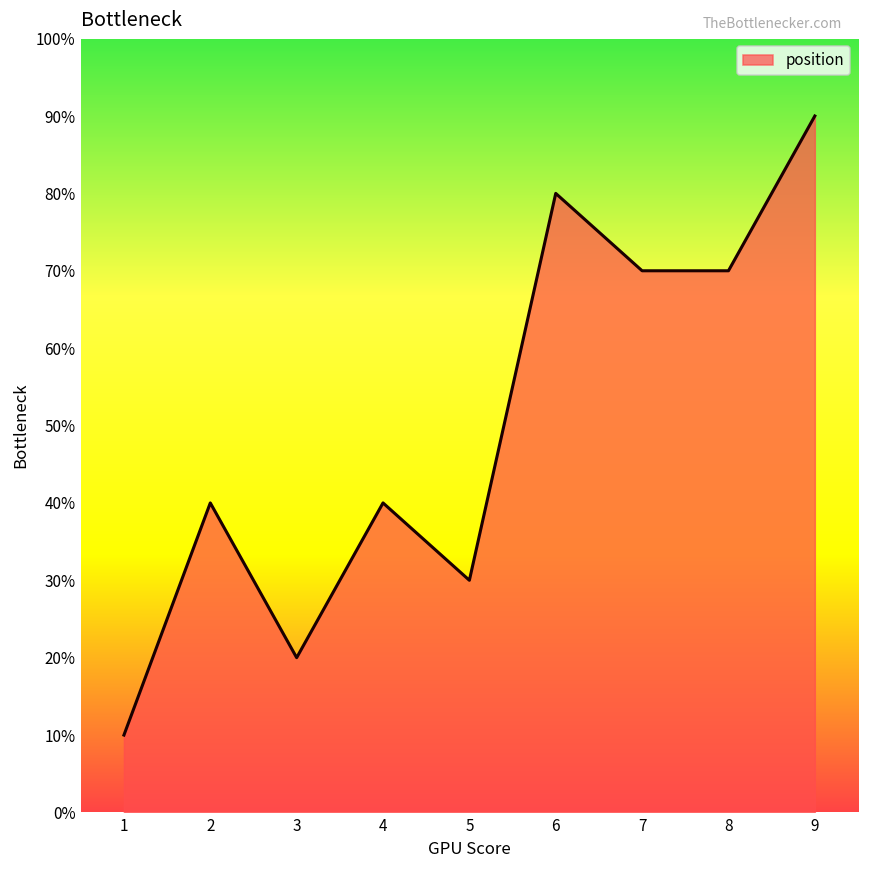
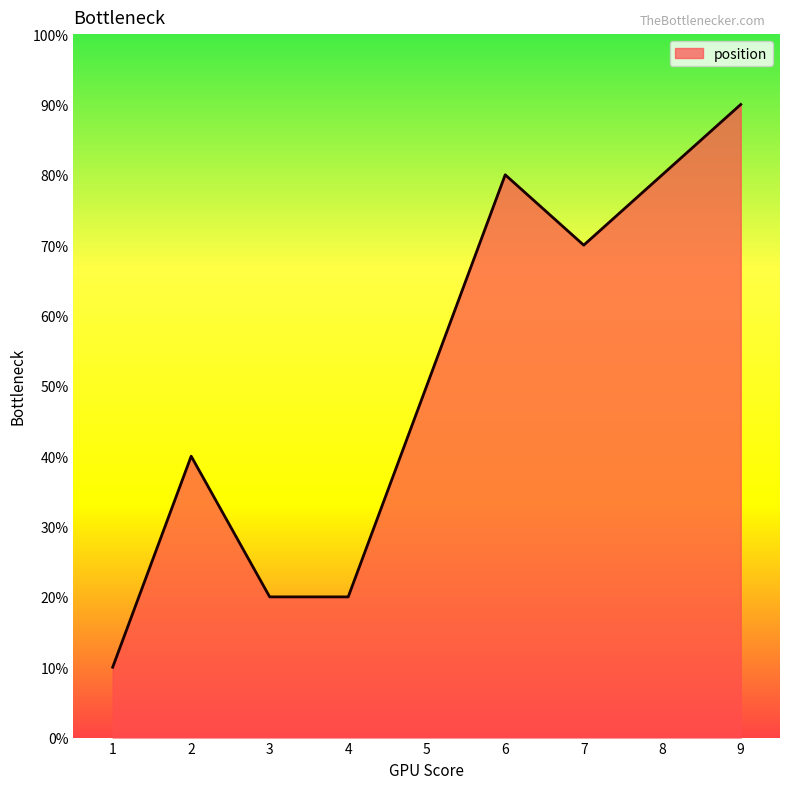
  {
    "1": "10%",
    "2": "40%",
    "3": "20%",
-   "4": "40%",
-   "5": "30%",
+   "4": "20%",
+   "5": "50%",
    "6": "80%",
    "7": "70%",
-   "8": "70%",
+   "8": "80%",
    "9": "90%"
  }
